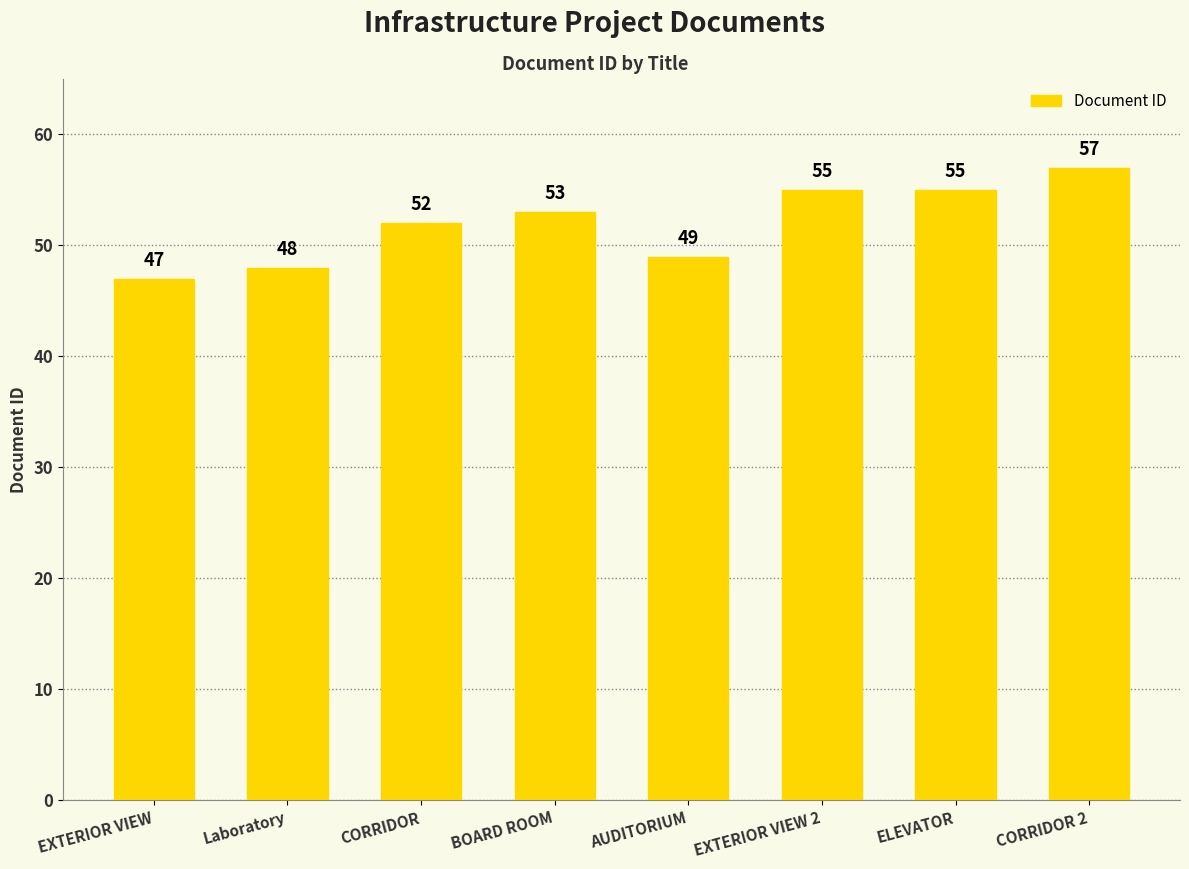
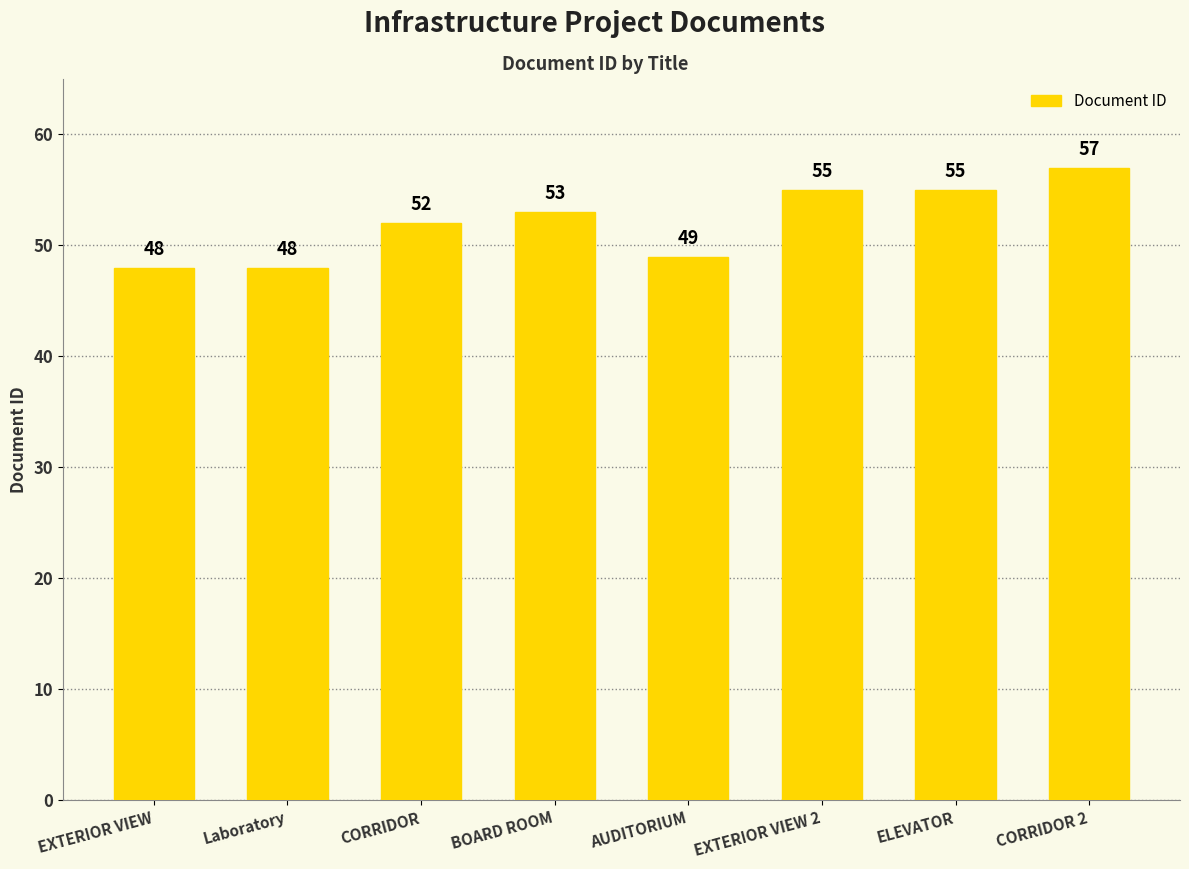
  {
-   "EXTERIOR VIEW": 47,
+   "EXTERIOR VIEW": 48,
    "Laboratory": 48,
    "CORRIDOR": 52,
    "BOARD ROOM": 53,
    "AUDITORIUM": 49,
    "EXTERIOR VIEW 2": 55,
    "ELEVATOR": 55,
    "CORRIDOR 2": 57
  }
